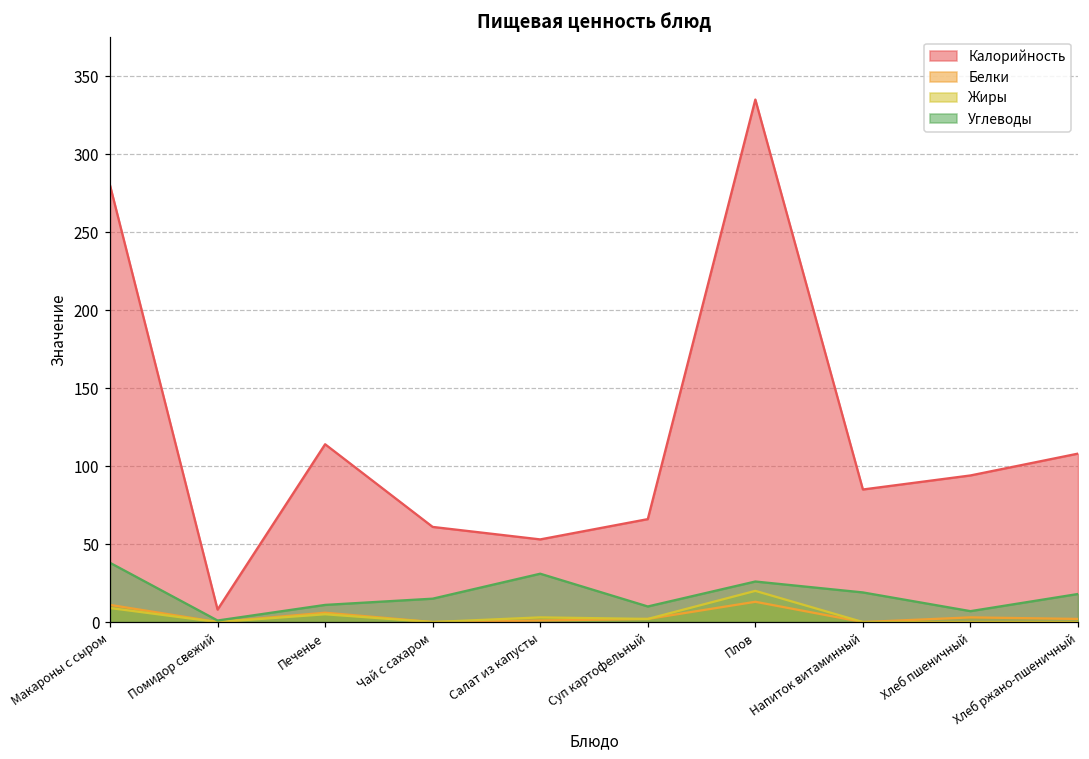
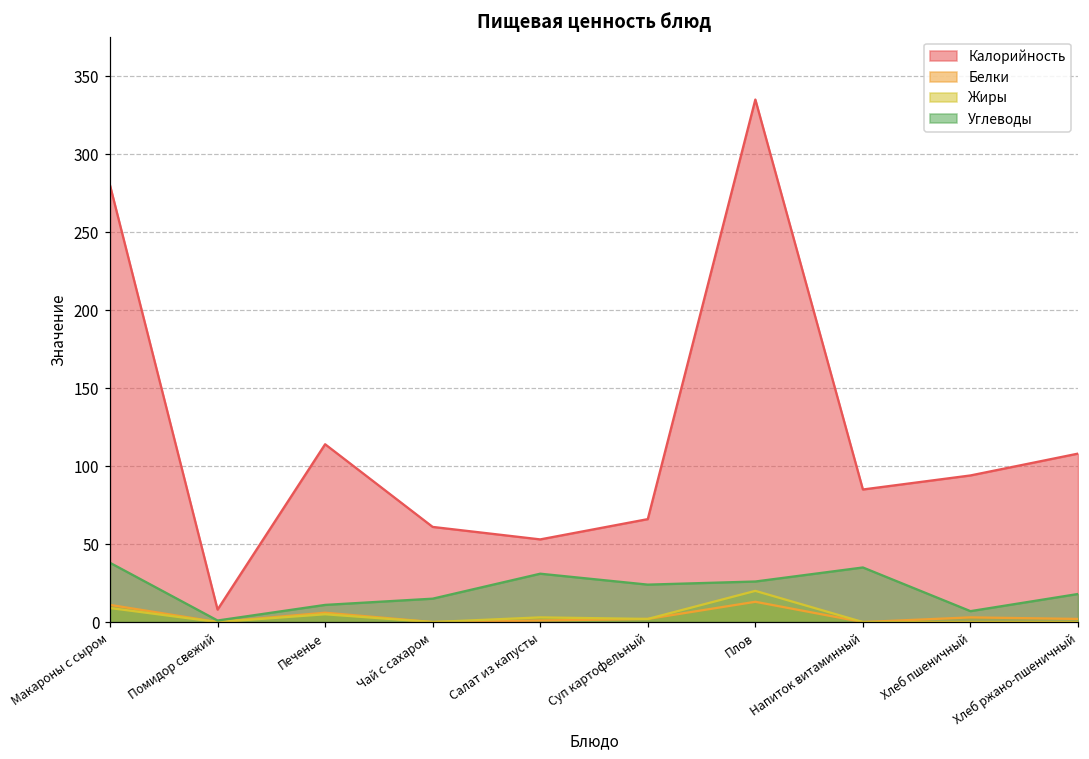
  {
    "Калорийность": {
      "Макароны с сыром": 280,
      "Помидор свежий": 8,
      "Печенье": 114,
      "Чай с сахаром": 61,
      "Салат из капусты": 53,
      "Суп картофельный": 66,
      "Плов": 335,
      "Напиток витаминный": 85,
      "Хлеб пшеничный": 94,
      "Хлеб ржано-пшеничный": 108
    },
    "Углеводы": {
      "Макароны с сыром": 38,
      "Печенье": 11,
      "Чай с сахаром": 15,
      "Салат из капусты": 31,
-     "Суп картофельный": 10,
+     "Суп картофельный": 24,
      "Плов": 26,
-     "Напиток витаминный": 19,
+     "Напиток витаминный": 35,
      "Хлеб пшеничный": 7,
      "Хлеб ржано-пшеничный": 18
    }
  }
